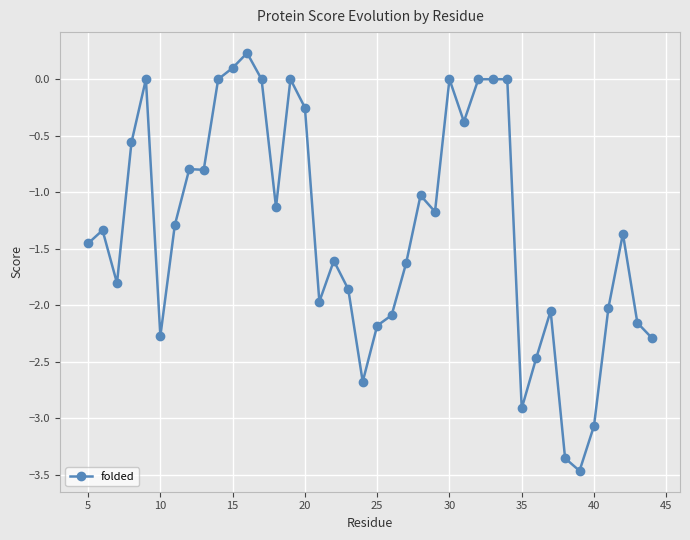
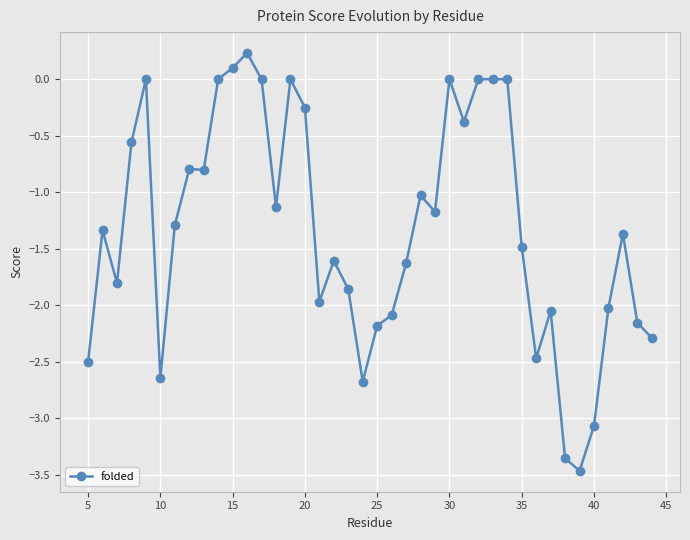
  {
-   "5": -1.45,
-   "10": -2.27,
+   "5": -2.50,
+   "10": -2.65,
    "15": 0.10,
    "20": -0.25,
    "25": -2.18,
    "30": 0.00,
-   "35": -2.91,
+   "35": -1.48,
    "40": -3.07
  }
